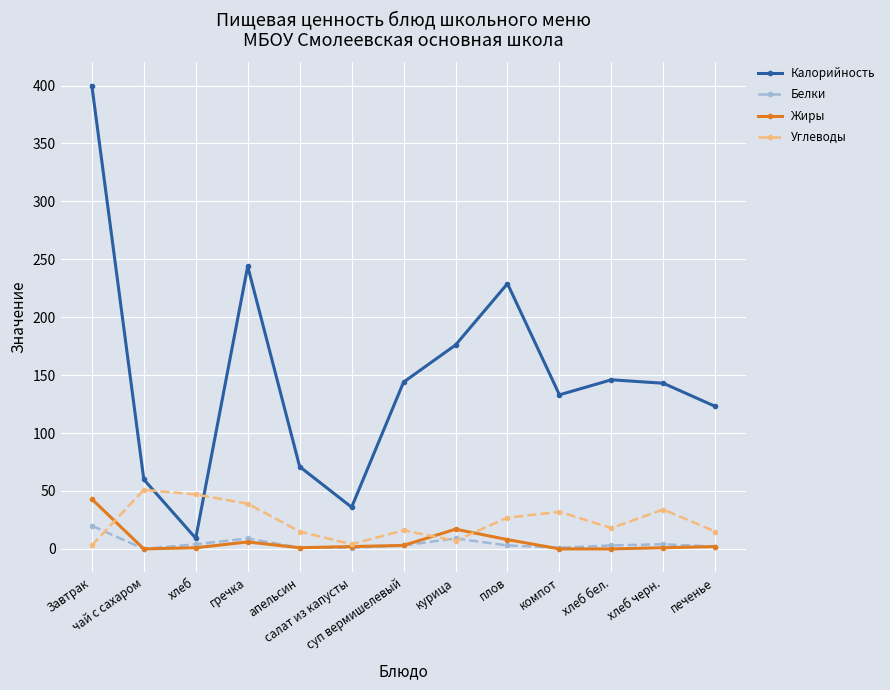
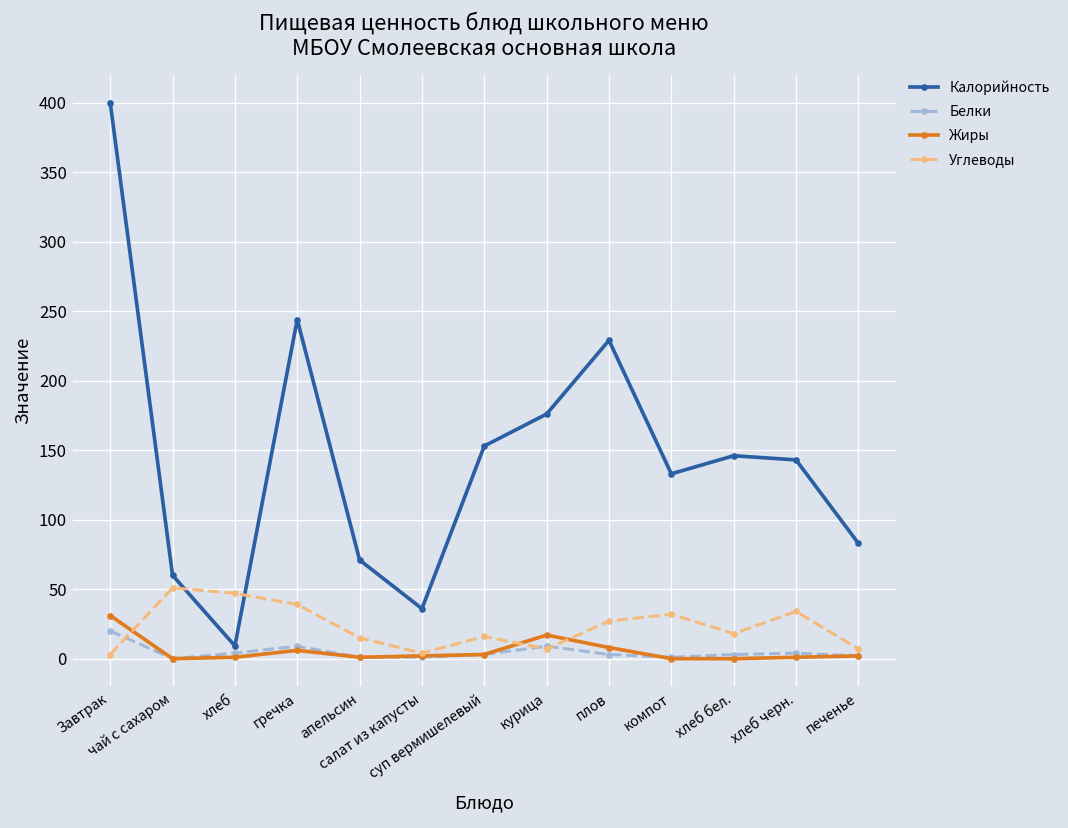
  {
    "Калорийность": {
      "Завтрак": 400,
      "чай с сахаром": 60,
      "хлеб": 9,
      "гречка": 244,
      "апельсин": 71,
      "салат из капусты": 36,
-     "суп вермишелевый": 144,
+     "суп вермишелевый": 153,
      "курица": 176,
      "плов": 229,
      "компот": 133,
      "хлеб бел.": 146,
      "хлеб черн.": 143,
-     "печенье": 123
+     "печенье": 83
    },
    "Белки": {
      "Завтрак": 20,
      "хлеб": 4,
      "гречка": 9,
      "плов": 3,
      "хлеб бел.": 3,
      "хлеб черн.": 4
    },
    "Жиры": {
-     "Завтрак": 43,
+     "Завтрак": 31,
      "хлеб": 1,
      "гречка": 6,
      "курица": 17,
      "плов": 8,
      "хлеб бел.": 0,
      "хлеб черн.": 1
    },
    "Углеводы": {
      "Завтрак": 3,
      "чай с сахаром": 51,
      "хлеб": 47,
      "гречка": 39,
      "апельсин": 15,
      "суп вермишелевый": 16,
      "плов": 27,
      "компот": 32,
      "хлеб бел.": 18,
      "хлеб черн.": 34,
-     "печенье": 15
+     "печенье": 7
    }
  }
